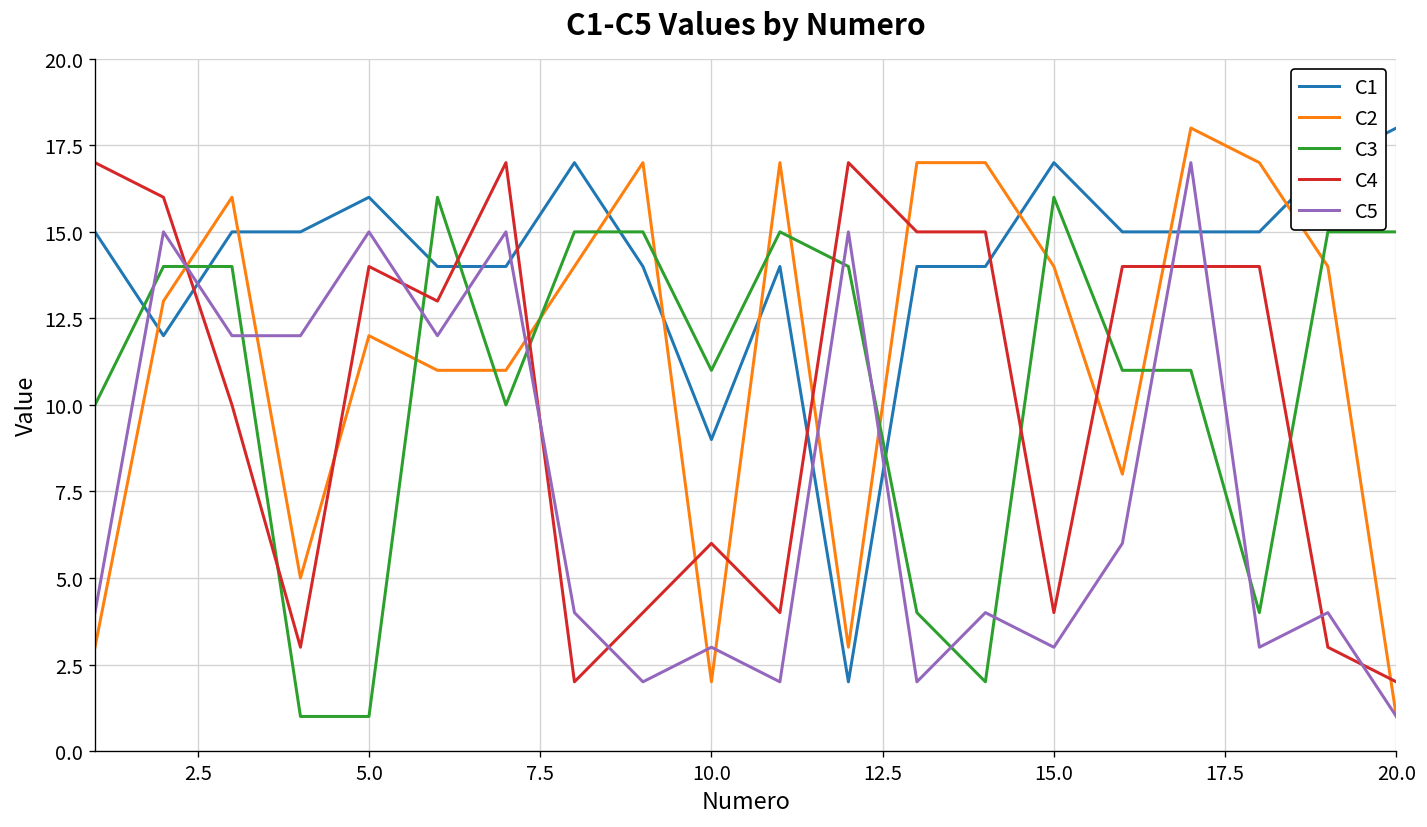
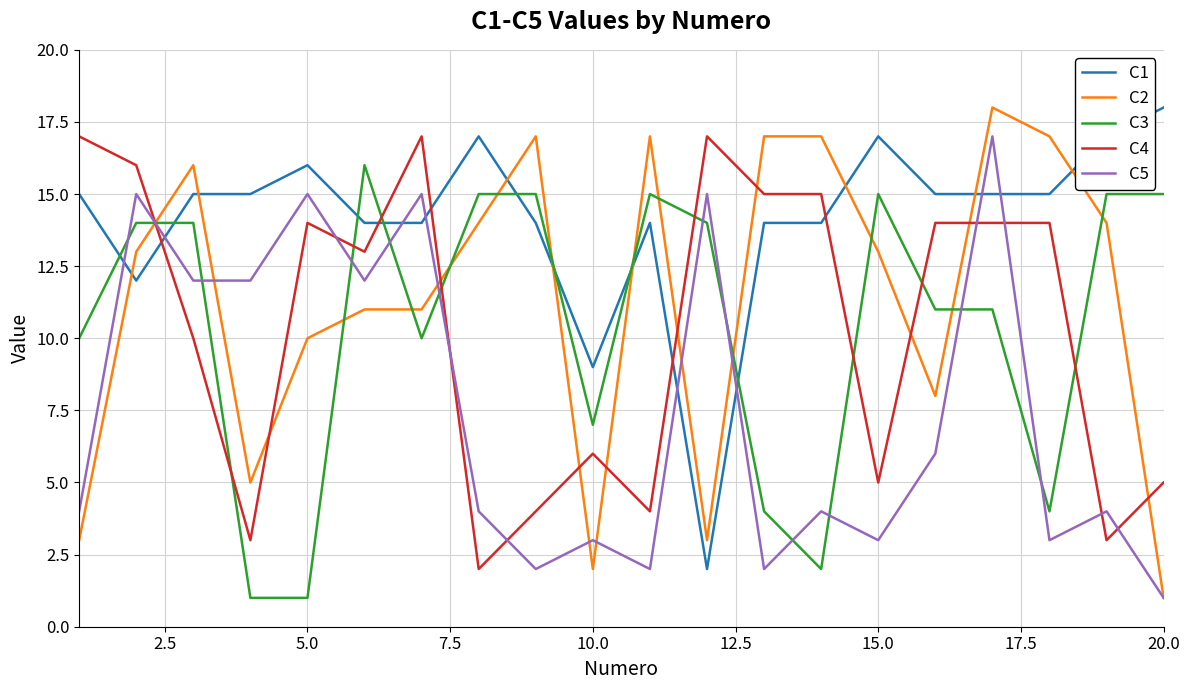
  {
    "C1": {
      "5.0": 16,
      "10.0": 9,
      "15.0": 17,
      "20.0": 18
    },
    "C2": {
-     "5.0": 12,
+     "5.0": 10,
      "10.0": 2,
-     "15.0": 14
+     "15.0": 13
    },
    "C3": {
      "5.0": 1,
-     "10.0": 11,
-     "15.0": 16,
+     "10.0": 7,
+     "15.0": 15,
      "20.0": 15
    },
    "C4": {
      "5.0": 14,
      "10.0": 6,
-     "15.0": 4,
-     "20.0": 2
+     "15.0": 5,
+     "20.0": 5
    },
    "C5": {
      "5.0": 15,
      "10.0": 3,
      "15.0": 3
    }
  }
